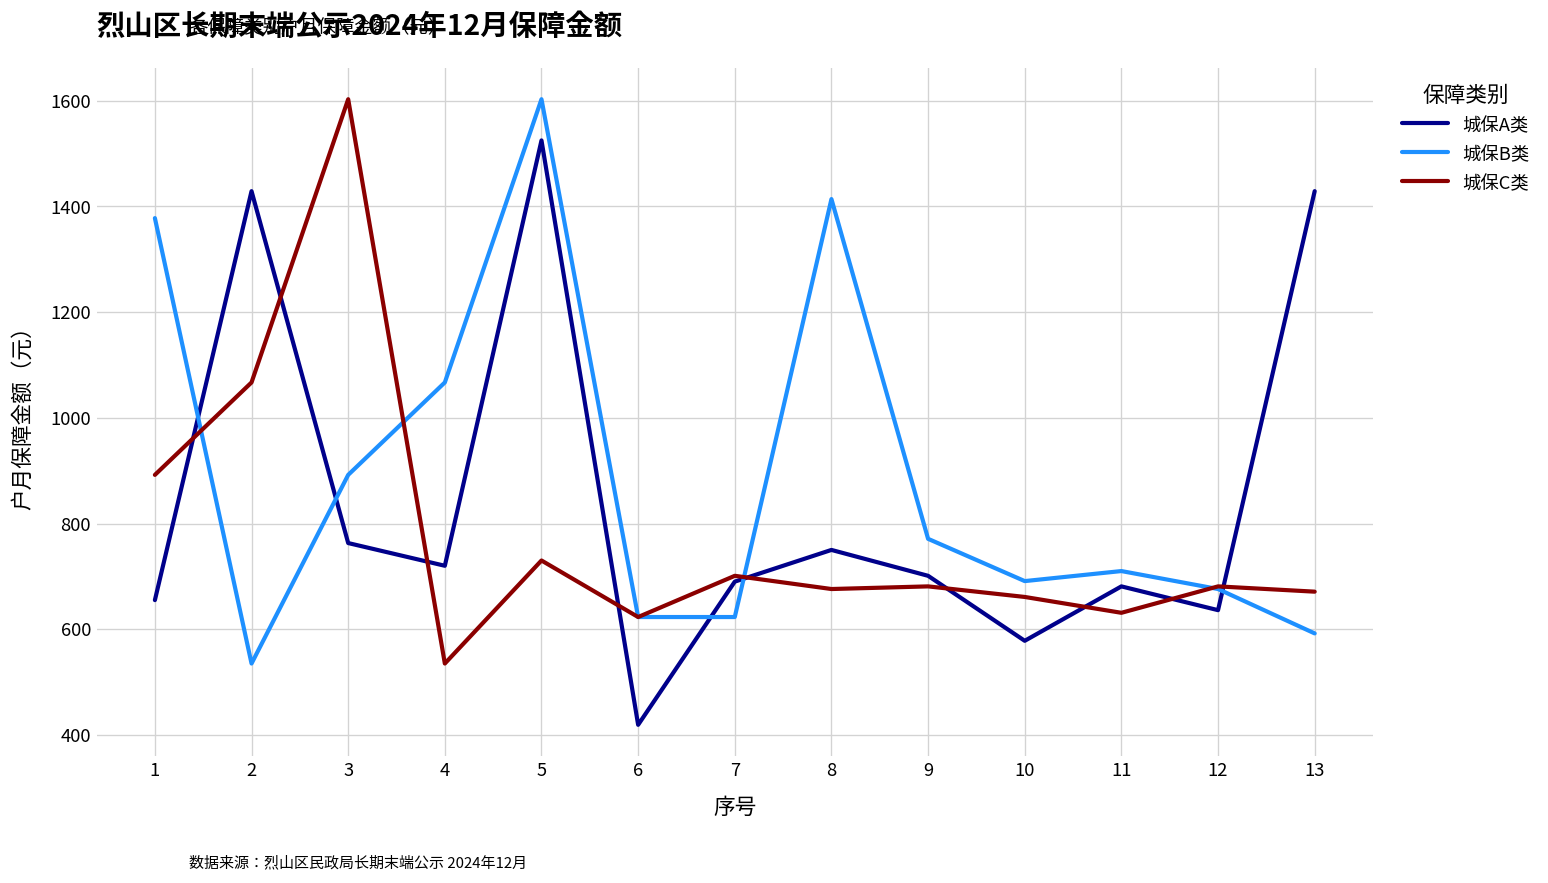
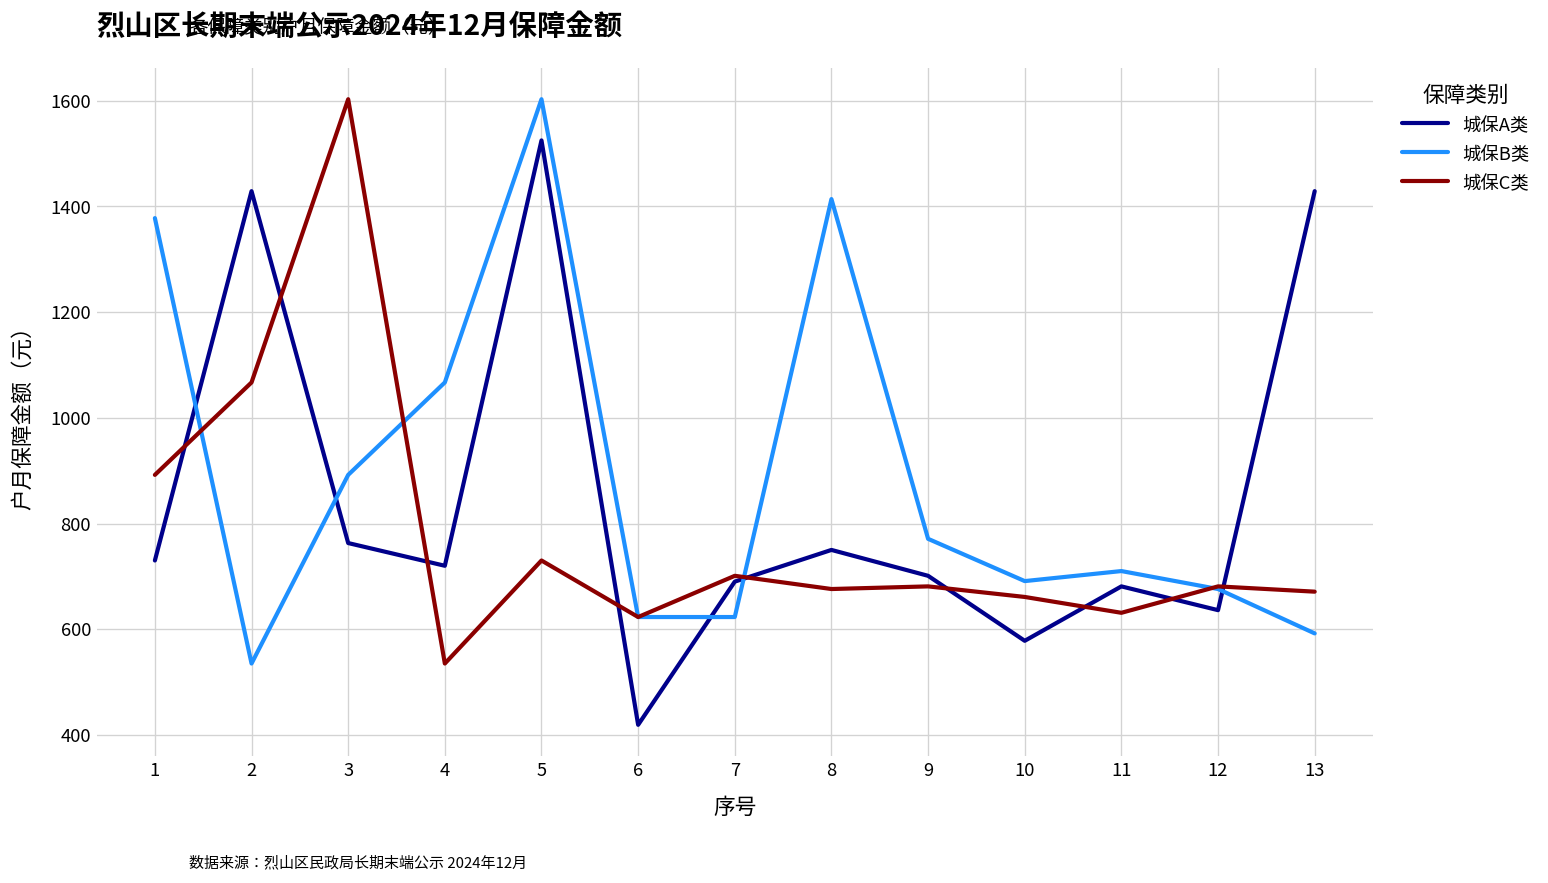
  {
    "城保A类": {
-     "1": 660,
+     "1": 730,
      "2": 1430,
      "3": 760,
      "4": 720,
      "5": 1530,
      "6": 420,
      "7": 690,
      "8": 750,
      "9": 700,
      "10": 580,
      "11": 680,
      "12": 640,
      "13": 1430
    },
    "城保B类": {
      "1": 1380,
      "2": 540,
      "3": 890,
      "4": 1070,
      "5": 1600,
      "7": 620,
      "8": 1410,
      "9": 770,
      "10": 690,
      "11": 710,
      "13": 590
    },
    "城保C类": {
      "1": 890,
      "2": 1070,
      "3": 1600,
      "4": 540,
      "5": 730,
      "7": 700,
      "8": 680,
      "9": 680,
      "10": 660,
      "11": 630,
      "13": 670
    }
  }
